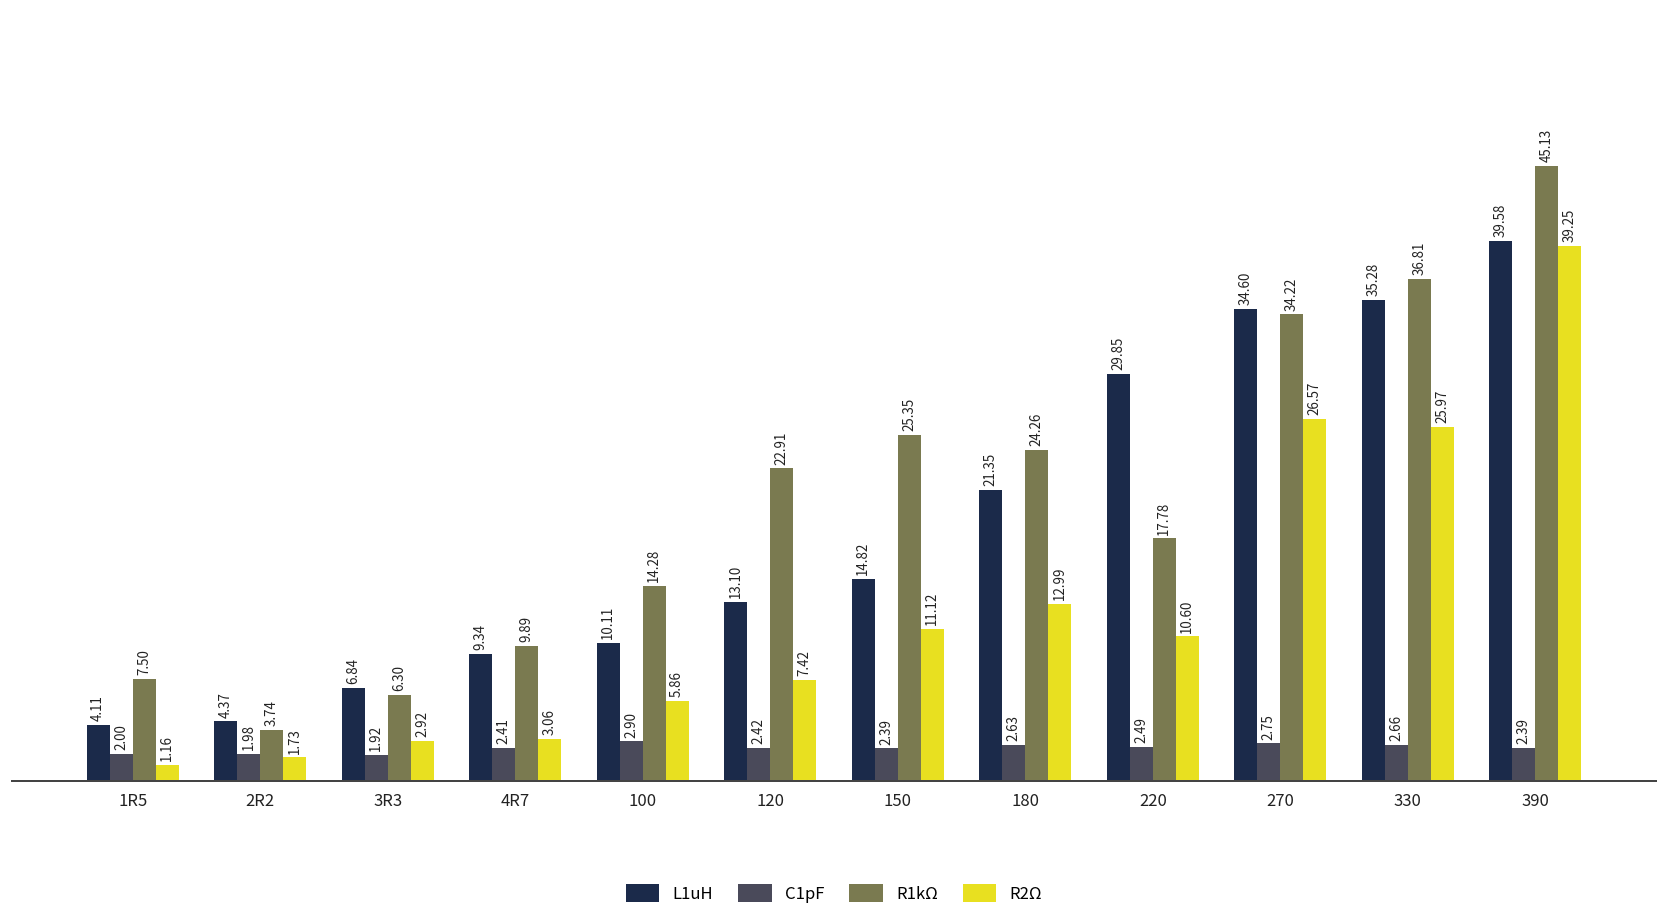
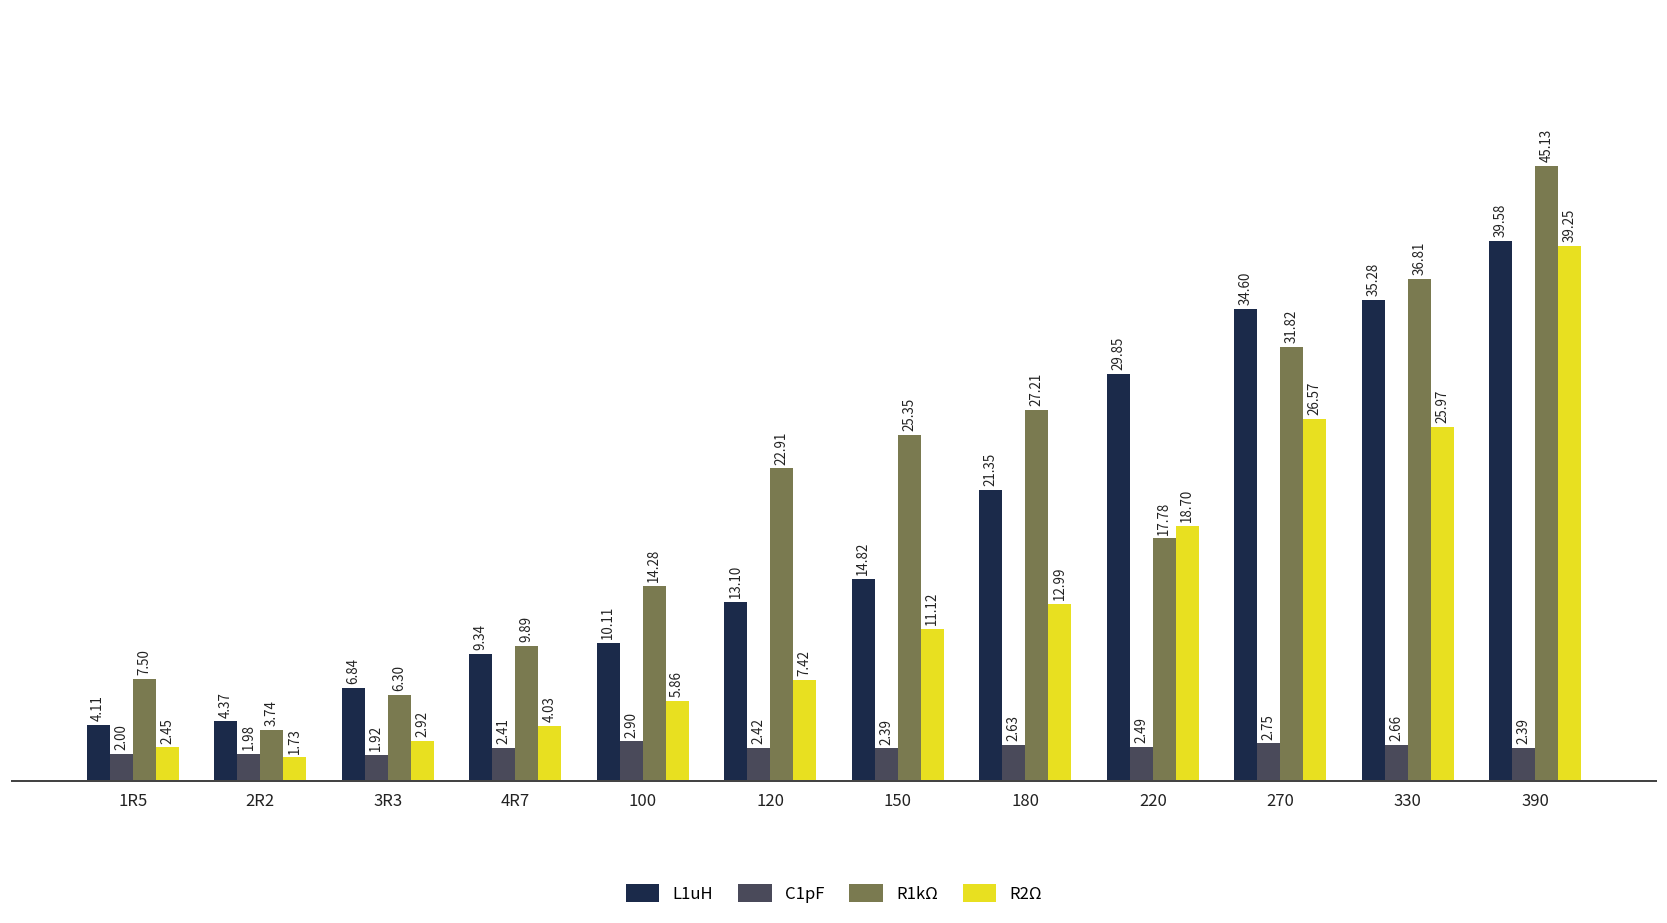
  {
    "R1kΩ": {
      "1R5": 7.50,
      "2R2": 3.74,
      "3R3": 6.30,
      "4R7": 9.89,
      "100": 14.28,
      "120": 22.91,
      "150": 25.35,
-     "180": 24.26,
+     "180": 27.21,
      "220": 17.78,
-     "270": 34.22,
+     "270": 31.82,
      "330": 36.81,
      "390": 45.13
    },
    "R2Ω": {
-     "1R5": 1.16,
+     "1R5": 2.45,
      "2R2": 1.73,
      "3R3": 2.92,
-     "4R7": 3.06,
+     "4R7": 4.03,
      "100": 5.86,
      "120": 7.42,
      "150": 11.12,
      "180": 12.99,
-     "220": 10.60,
+     "220": 18.70,
      "270": 26.57,
      "330": 25.97,
      "390": 39.25
    }
  }
